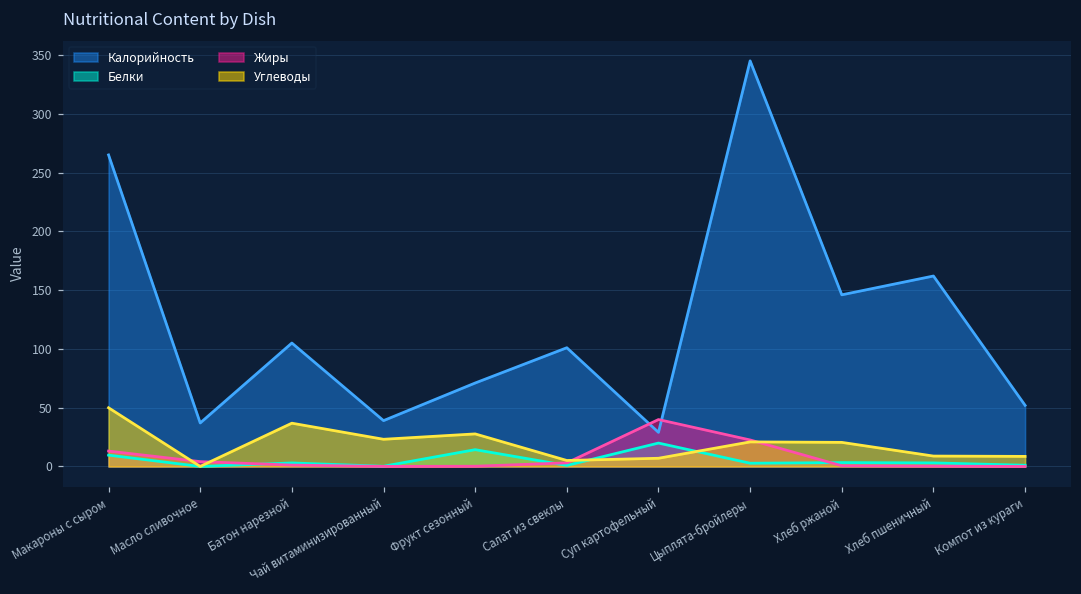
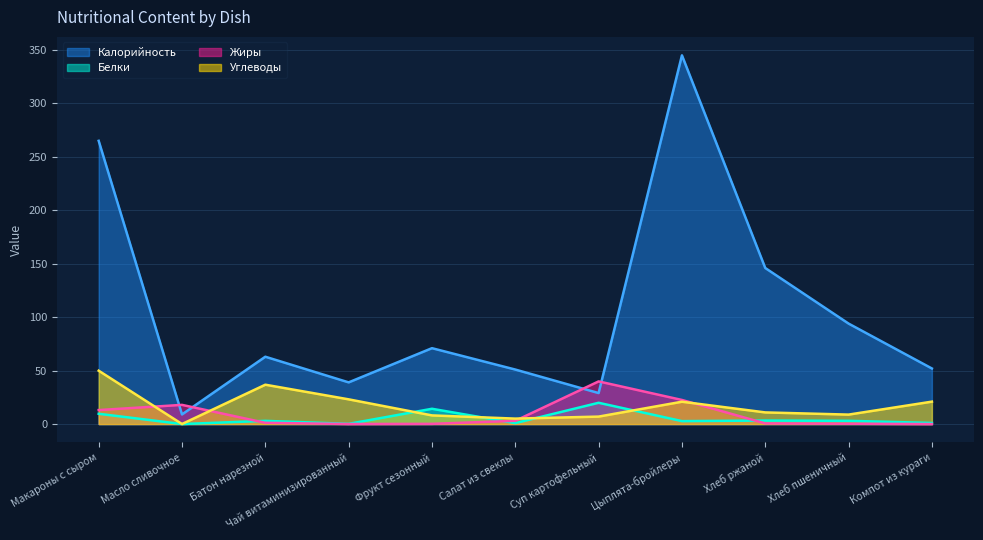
  {
    "Калорийность": {
      "Макароны с сыром": 265,
-     "Масло сливочное": 37,
-     "Батон нарезной": 105,
+     "Масло сливочное": 9,
+     "Батон нарезной": 63,
      "Чай витаминизированный": 39,
      "Фрукт сезонный": 71,
-     "Салат из свеклы": 101,
+     "Салат из свеклы": 51,
      "Суп картофельный": 29,
      "Цыплята-бройлеры": 345,
      "Хлеб ржаной": 146,
-     "Хлеб пшеничный": 162,
+     "Хлеб пшеничный": 94,
      "Компот из кураги": 52
    },
    "Белки": {
      "Макароны с сыром": 10,
      "Фрукт сезонный": 14,
      "Суп картофельный": 20,
      "Цыплята-бройлеры": 3,
      "Хлеб ржаной": 3,
      "Хлеб пшеничный": 3
    },
    "Жиры": {
      "Макароны с сыром": 13,
-     "Масло сливочное": 4,
+     "Масло сливочное": 18,
      "Фрукт сезонный": 0,
      "Суп картофельный": 40,
      "Хлеб ржаной": 1,
      "Хлеб пшеничный": 0
    },
    "Углеводы": {
      "Макароны с сыром": 50,
      "Батон нарезной": 37,
      "Чай витаминизированный": 23,
-     "Фрукт сезонный": 28,
+     "Фрукт сезонный": 8,
      "Суп картофельный": 7,
-     "Хлеб ржаной": 21,
+     "Хлеб ржаной": 11,
      "Хлеб пшеничный": 9,
-     "Компот из кураги": 9
+     "Компот из кураги": 21
    }
  }
